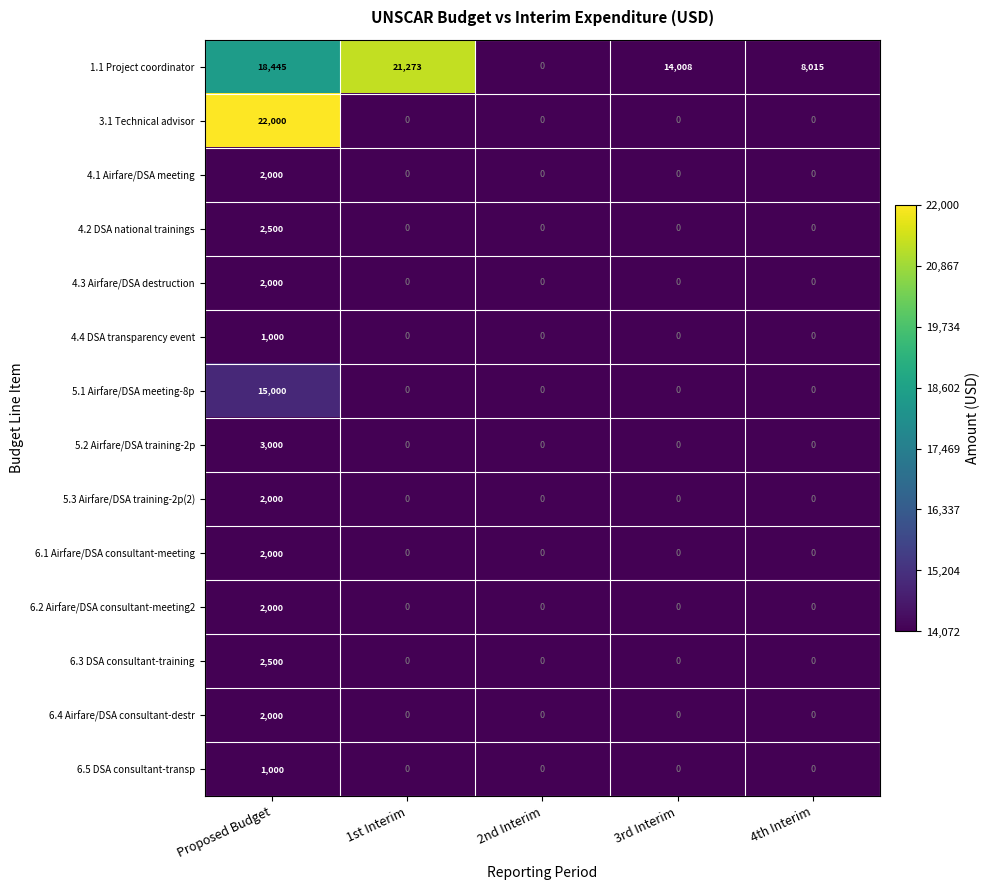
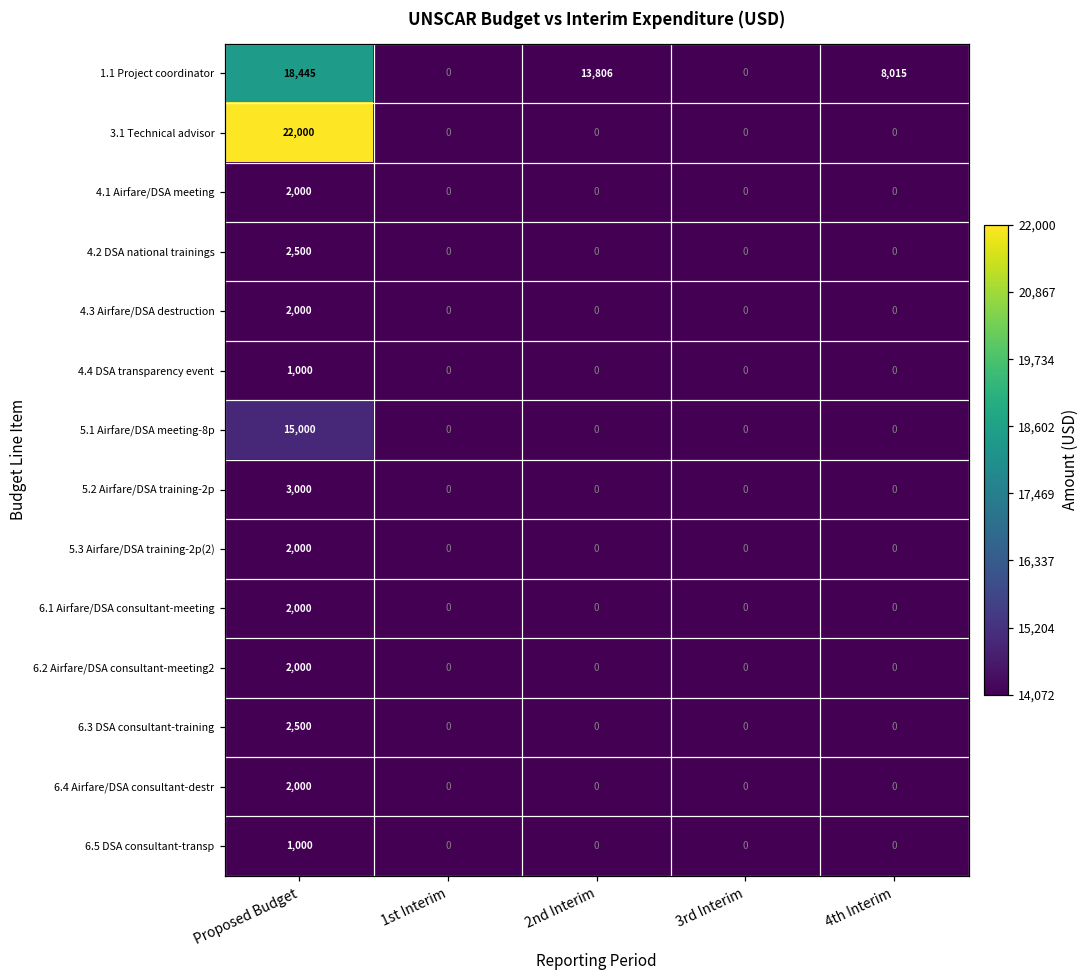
  {
    "1.1 Project coordinator": {
      "Proposed Budget": "18,445",
-     "1st Interim": "21,273",
-     "2nd Interim": "0",
-     "3rd Interim": "14,008",
+     "1st Interim": "0",
+     "2nd Interim": "13,806",
+     "3rd Interim": "0",
      "4th Interim": "8,015"
    },
    "3.1 Technical advisor": {
      "Proposed Budget": "22,000",
      "1st Interim": "0",
      "2nd Interim": "0",
      "3rd Interim": "0",
      "4th Interim": "0"
    },
    "4.1 Airfare/DSA meeting": {
      "Proposed Budget": "2,000",
      "1st Interim": "0",
      "2nd Interim": "0",
      "3rd Interim": "0",
      "4th Interim": "0"
    },
    "4.2 DSA national trainings": {
      "Proposed Budget": "2,500",
      "1st Interim": "0",
      "2nd Interim": "0",
      "3rd Interim": "0",
      "4th Interim": "0"
    },
    "4.3 Airfare/DSA destruction": {
      "Proposed Budget": "2,000",
      "1st Interim": "0",
      "2nd Interim": "0",
      "3rd Interim": "0",
      "4th Interim": "0"
    },
    "4.4 DSA transparency event": {
      "Proposed Budget": "1,000",
      "1st Interim": "0",
      "2nd Interim": "0",
      "3rd Interim": "0",
      "4th Interim": "0"
    },
    "5.1 Airfare/DSA meeting-8p": {
      "Proposed Budget": "15,000",
      "1st Interim": "0",
      "2nd Interim": "0",
      "3rd Interim": "0",
      "4th Interim": "0"
    },
    "5.2 Airfare/DSA training-2p": {
      "Proposed Budget": "3,000",
      "1st Interim": "0",
      "2nd Interim": "0",
      "3rd Interim": "0",
      "4th Interim": "0"
    },
    "5.3 Airfare/DSA training-2p(2)": {
      "Proposed Budget": "2,000",
      "1st Interim": "0",
      "2nd Interim": "0",
      "3rd Interim": "0",
      "4th Interim": "0"
    },
    "6.1 Airfare/DSA consultant-meeting": {
      "Proposed Budget": "2,000",
      "1st Interim": "0",
      "2nd Interim": "0",
      "3rd Interim": "0",
      "4th Interim": "0"
    },
    "6.2 Airfare/DSA consultant-meeting2": {
      "Proposed Budget": "2,000",
      "1st Interim": "0",
      "2nd Interim": "0",
      "3rd Interim": "0",
      "4th Interim": "0"
    },
    "6.3 DSA consultant-training": {
      "Proposed Budget": "2,500",
      "1st Interim": "0",
      "2nd Interim": "0",
      "3rd Interim": "0",
      "4th Interim": "0"
    },
    "6.4 Airfare/DSA consultant-destr": {
      "Proposed Budget": "2,000",
      "1st Interim": "0",
      "2nd Interim": "0",
      "3rd Interim": "0",
      "4th Interim": "0"
    },
    "6.5 DSA consultant-transp": {
      "Proposed Budget": "1,000",
      "1st Interim": "0",
      "2nd Interim": "0",
      "3rd Interim": "0",
      "4th Interim": "0"
    }
  }
